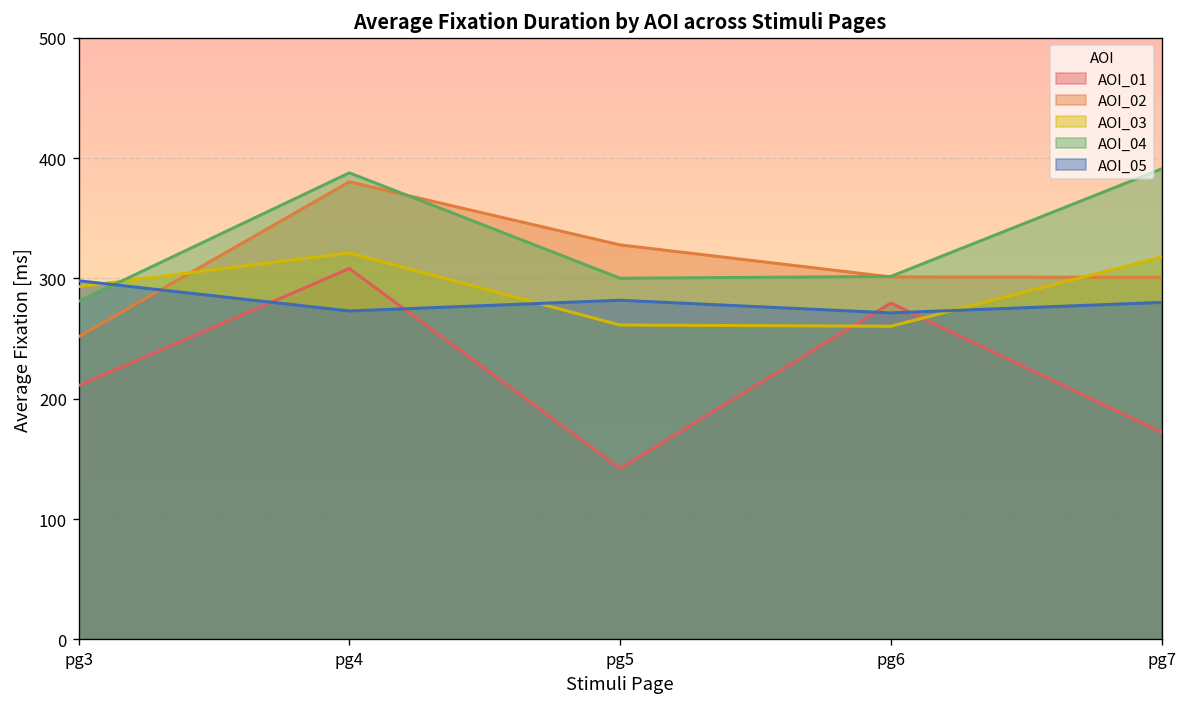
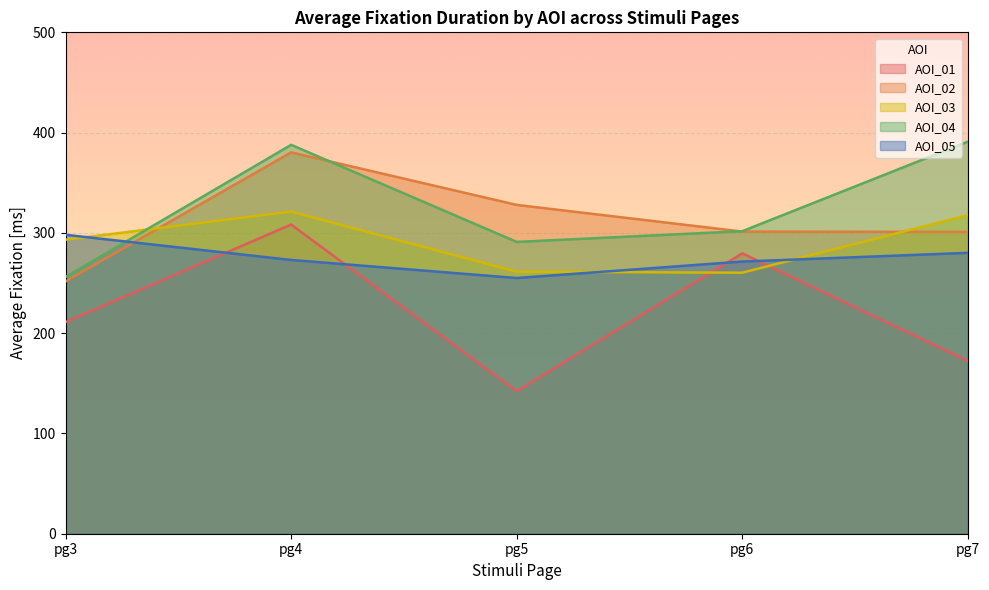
  {
    "AOI_04": {
-     "pg3": 281,
+     "pg3": 256,
      "pg4": 388,
-     "pg5": 300,
+     "pg5": 291,
      "pg7": 391
    },
    "AOI_05": {
      "pg3": 298,
      "pg4": 273,
-     "pg5": 282,
+     "pg5": 255,
      "pg6": 271,
      "pg7": 280
    }
  }
